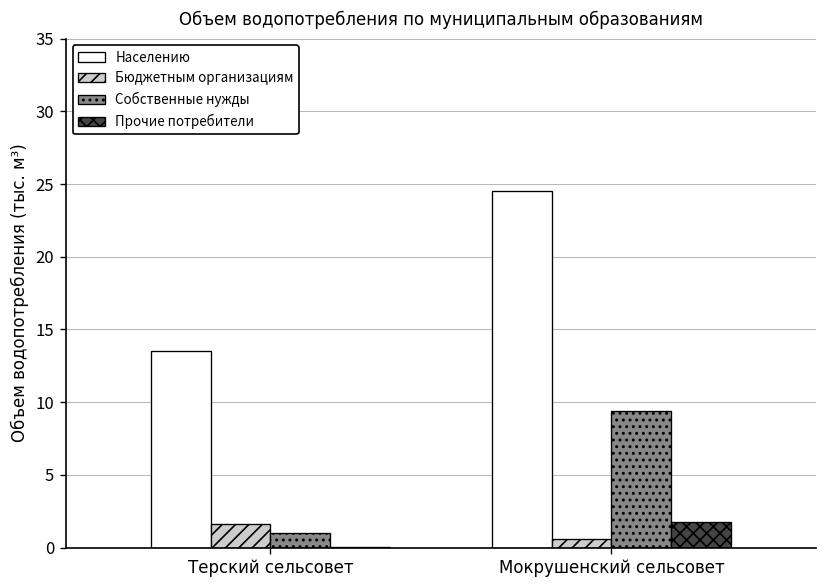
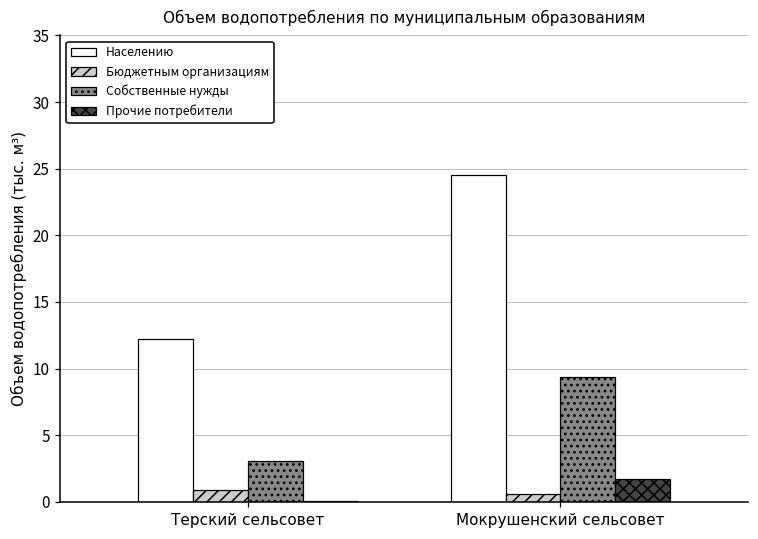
  {
    "Населению": {
-     "Терский сельсовет": 13.5,
+     "Терский сельсовет": 12.2,
      "Мокрушенский сельсовет": 24.5
    },
    "Бюджетным организациям": {
-     "Терский сельсовет": 1.6,
+     "Терский сельсовет": 0.9,
      "Мокрушенский сельсовет": 0.6
    },
    "Собственные нужды": {
-     "Терский сельсовет": 1.0,
+     "Терский сельсовет": 3.1,
      "Мокрушенский сельсовет": 9.4
    },
    "Прочие потребители": {
      "Мокрушенский сельсовет": 1.7
    }
  }
